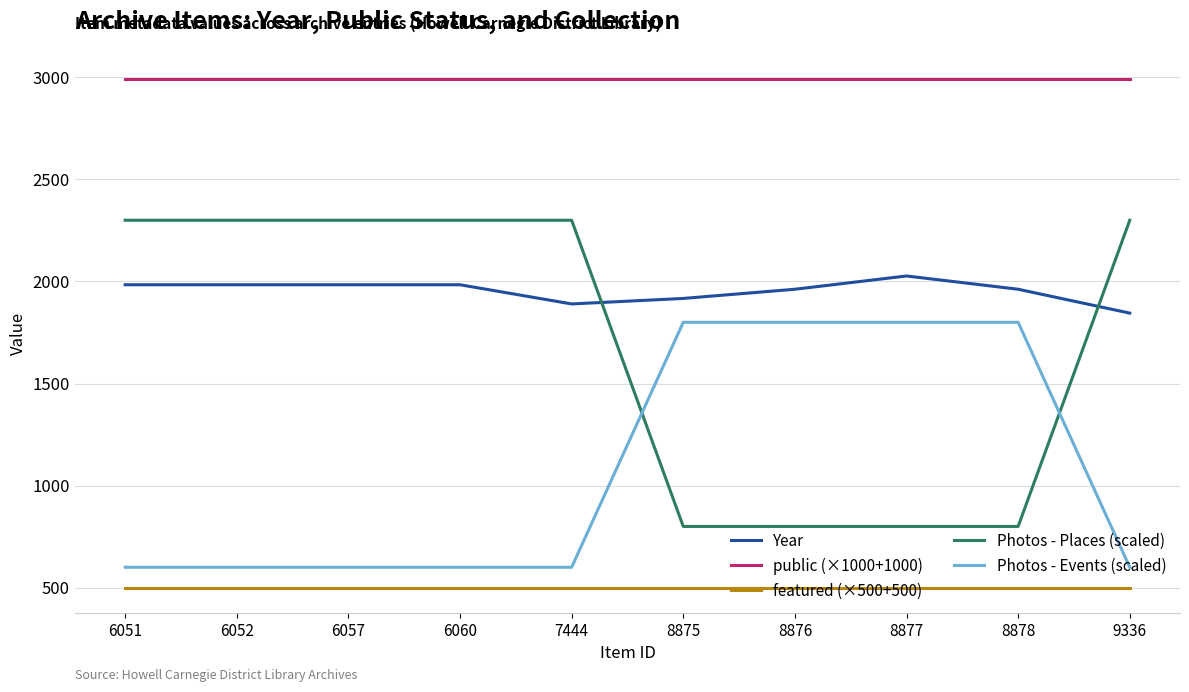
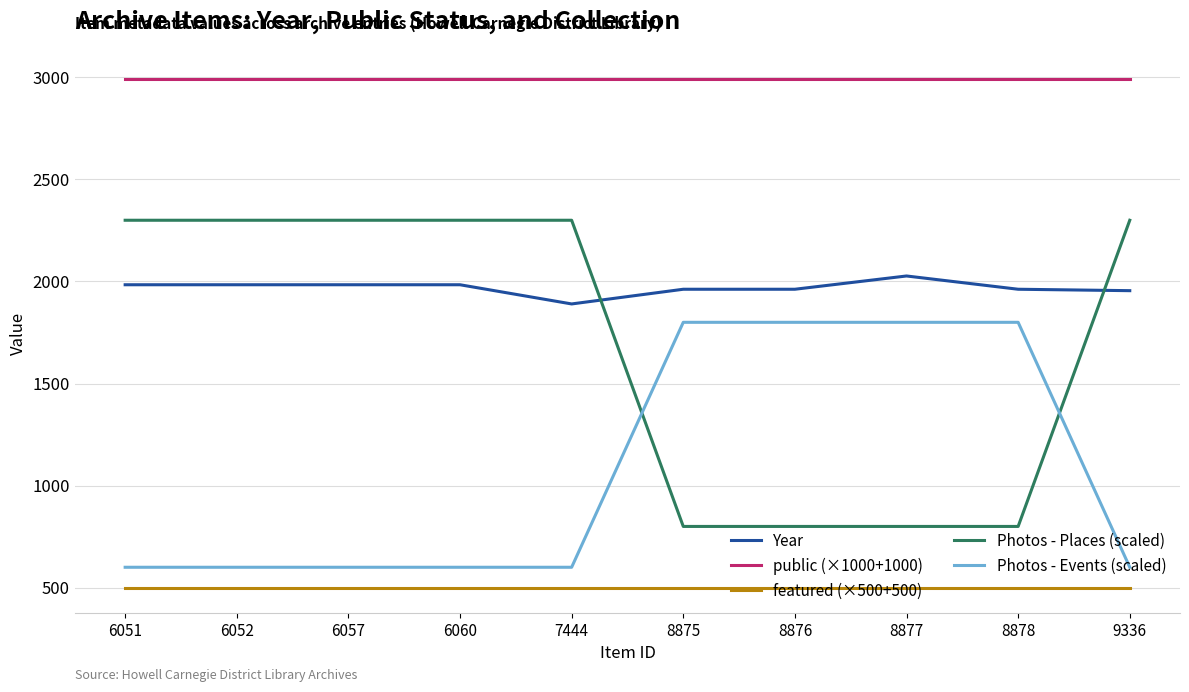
  {
    "Year": {
      "6051": 1980,
      "6052": 1980,
      "6057": 1980,
      "6060": 1980,
      "7444": 1890,
-     "8875": 1920,
+     "8875": 1960,
      "8876": 1960,
      "8877": 2030,
      "8878": 1960,
-     "9336": 1850
+     "9336": 1960
    },
    "public (×1000+1000)": {
      "6051": 2990,
      "6052": 2990,
      "6057": 2990,
      "6060": 2990,
      "7444": 2990,
      "8875": 2990,
      "8876": 2990,
      "8877": 2990,
      "8878": 2990,
      "9336": 2990
    },
    "featured (×500+500)": {
      "6051": 500,
      "6052": 500,
      "6057": 500,
      "6060": 500,
      "7444": 500,
      "8875": 500,
      "8876": 500,
      "8877": 500,
      "8878": 500,
      "9336": 500
    },
    "Photos - Places (scaled)": {
      "6051": 2300,
      "6052": 2300,
      "6057": 2300,
      "6060": 2300,
      "7444": 2300,
      "8875": 800,
      "8876": 800,
      "8877": 800,
      "8878": 800,
      "9336": 2300
    },
    "Photos - Events (scaled)": {
      "6051": 600,
      "6052": 600,
      "6057": 600,
      "6060": 600,
      "7444": 600,
      "8875": 1800,
      "8876": 1800,
      "8877": 1800,
      "8878": 1800,
      "9336": 600
    }
  }
